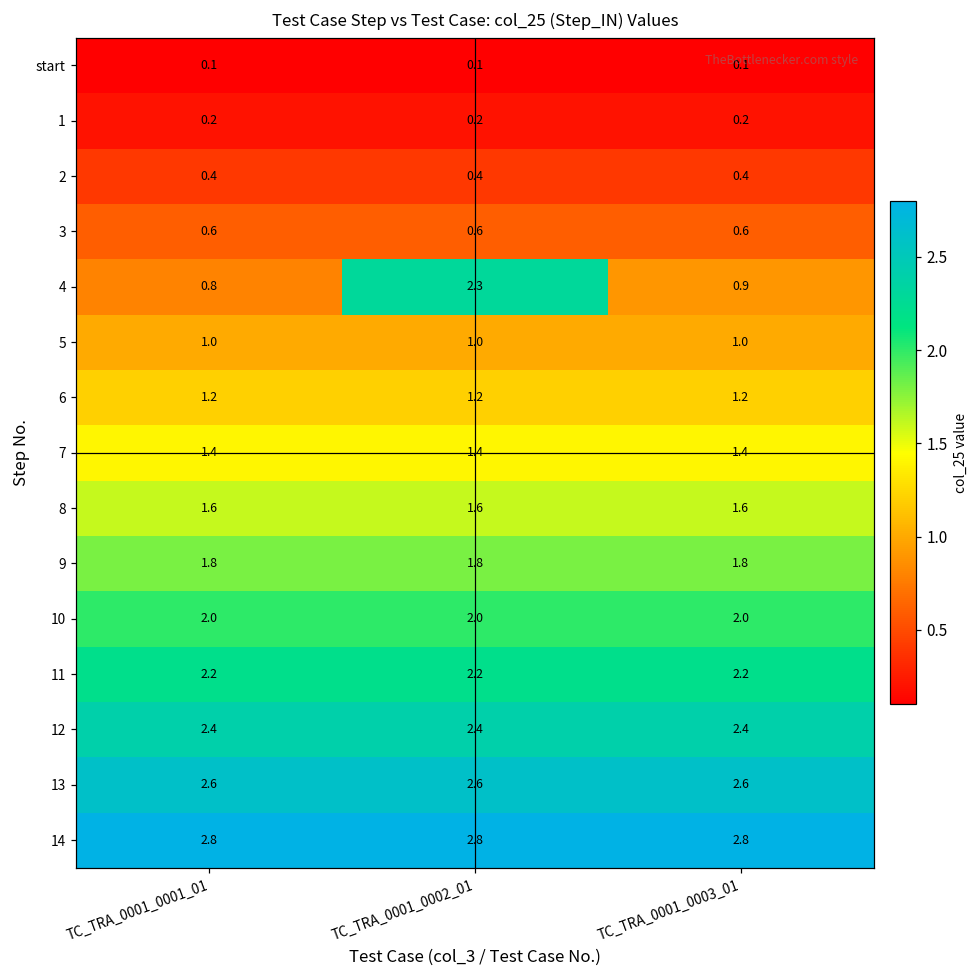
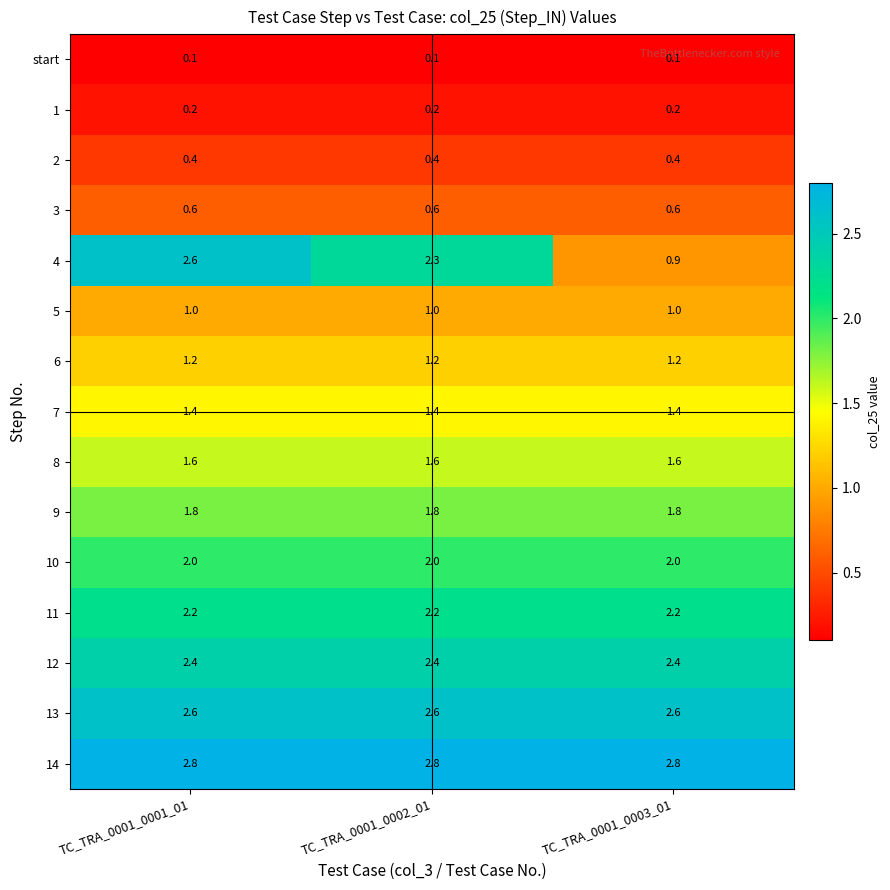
  {
    "start": {
      "TC_TRA_0001_0001_01": 0.1,
      "TC_TRA_0001_0002_01": 0.1
    },
    "1": {
      "TC_TRA_0001_0001_01": 0.2,
      "TC_TRA_0001_0002_01": 0.2,
      "TC_TRA_0001_0003_01": 0.2
    },
    "2": {
      "TC_TRA_0001_0001_01": 0.4,
      "TC_TRA_0001_0002_01": 0.4,
      "TC_TRA_0001_0003_01": 0.4
    },
    "3": {
      "TC_TRA_0001_0001_01": 0.6,
      "TC_TRA_0001_0002_01": 0.6,
      "TC_TRA_0001_0003_01": 0.6
    },
    "4": {
-     "TC_TRA_0001_0001_01": 0.8,
+     "TC_TRA_0001_0001_01": 2.6,
      "TC_TRA_0001_0002_01": 2.3,
      "TC_TRA_0001_0003_01": 0.9
    },
    "5": {
      "TC_TRA_0001_0001_01": 1.0,
      "TC_TRA_0001_0002_01": 1.0,
      "TC_TRA_0001_0003_01": 1.0
    },
    "6": {
      "TC_TRA_0001_0001_01": 1.2,
      "TC_TRA_0001_0002_01": 1.2,
      "TC_TRA_0001_0003_01": 1.2
    },
    "7": {
      "TC_TRA_0001_0001_01": 1.4,
      "TC_TRA_0001_0002_01": 1.4,
      "TC_TRA_0001_0003_01": 1.4
    },
    "8": {
      "TC_TRA_0001_0001_01": 1.6,
      "TC_TRA_0001_0002_01": 1.6,
      "TC_TRA_0001_0003_01": 1.6
    },
    "9": {
      "TC_TRA_0001_0001_01": 1.8,
      "TC_TRA_0001_0002_01": 1.8,
      "TC_TRA_0001_0003_01": 1.8
    },
    "10": {
      "TC_TRA_0001_0001_01": 2.0,
      "TC_TRA_0001_0002_01": 2.0,
      "TC_TRA_0001_0003_01": 2.0
    },
    "11": {
      "TC_TRA_0001_0001_01": 2.2,
      "TC_TRA_0001_0002_01": 2.2,
      "TC_TRA_0001_0003_01": 2.2
    },
    "12": {
      "TC_TRA_0001_0001_01": 2.4,
      "TC_TRA_0001_0002_01": 2.4,
      "TC_TRA_0001_0003_01": 2.4
    },
    "13": {
      "TC_TRA_0001_0001_01": 2.6,
      "TC_TRA_0001_0002_01": 2.6,
      "TC_TRA_0001_0003_01": 2.6
    },
    "14": {
      "TC_TRA_0001_0001_01": 2.8,
      "TC_TRA_0001_0002_01": 2.8,
      "TC_TRA_0001_0003_01": 2.8
    }
  }
